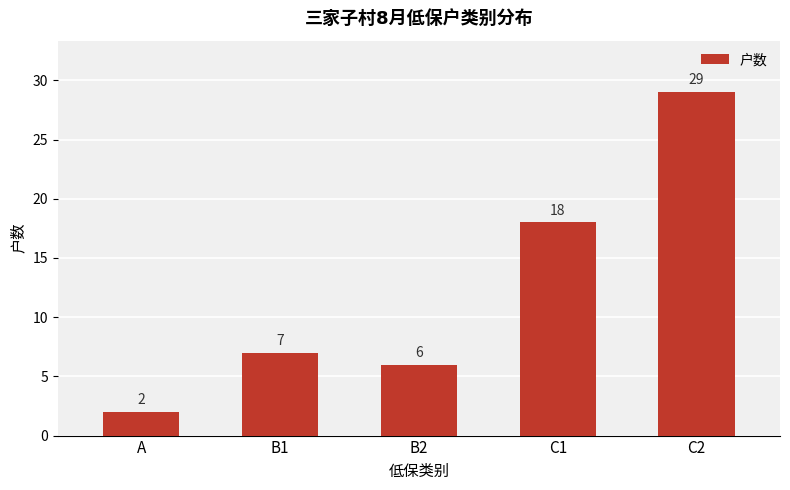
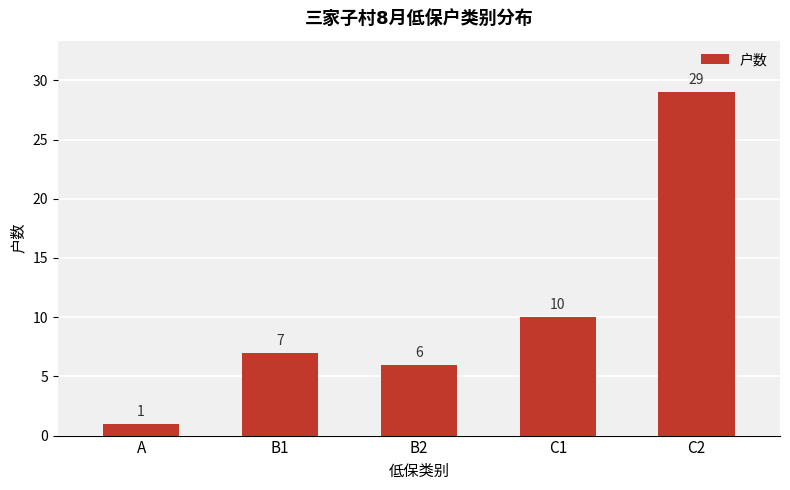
  {
-   "A": 2,
+   "A": 1,
    "B1": 7,
    "B2": 6,
-   "C1": 18,
+   "C1": 10,
    "C2": 29
  }
